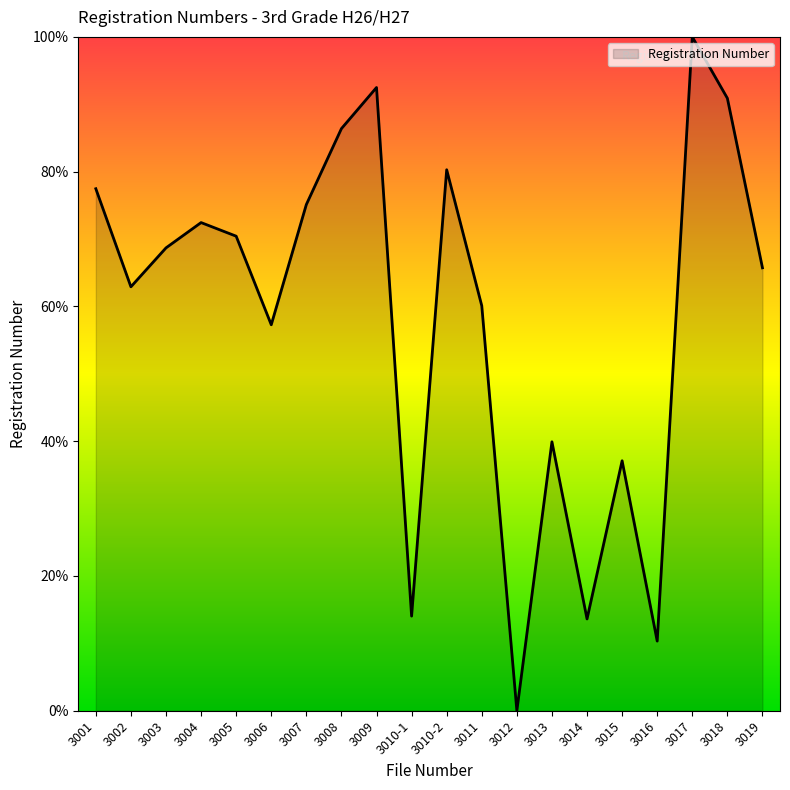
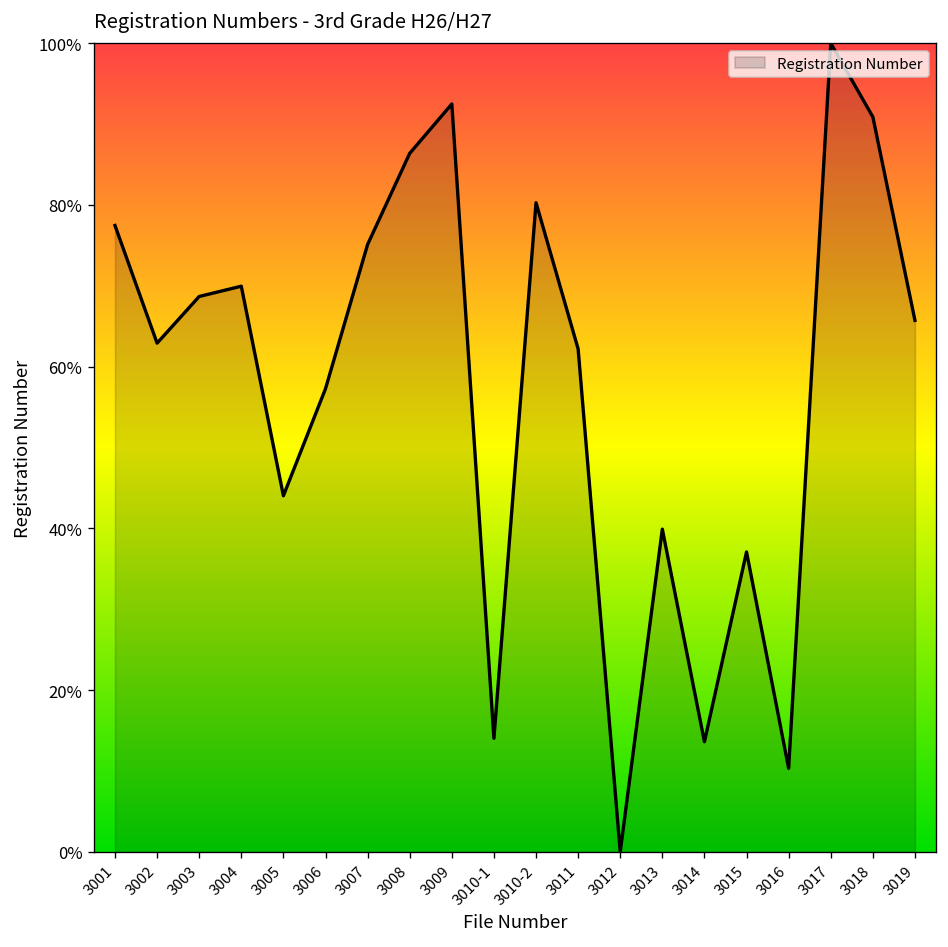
  {
    "3001": "77%",
    "3002": "63%",
    "3003": "69%",
-   "3004": "72%",
-   "3005": "70%",
+   "3004": "70%",
+   "3005": "44%",
    "3006": "57%",
    "3007": "75%",
    "3008": "86%",
    "3009": "92%",
    "3010-1": "14%",
    "3010-2": "80%",
-   "3011": "60%",
+   "3011": "62%",
    "3012": "0%",
    "3013": "40%",
    "3014": "14%",
    "3015": "37%",
    "3016": "10%",
    "3017": "100%",
    "3018": "91%",
    "3019": "66%"
  }
